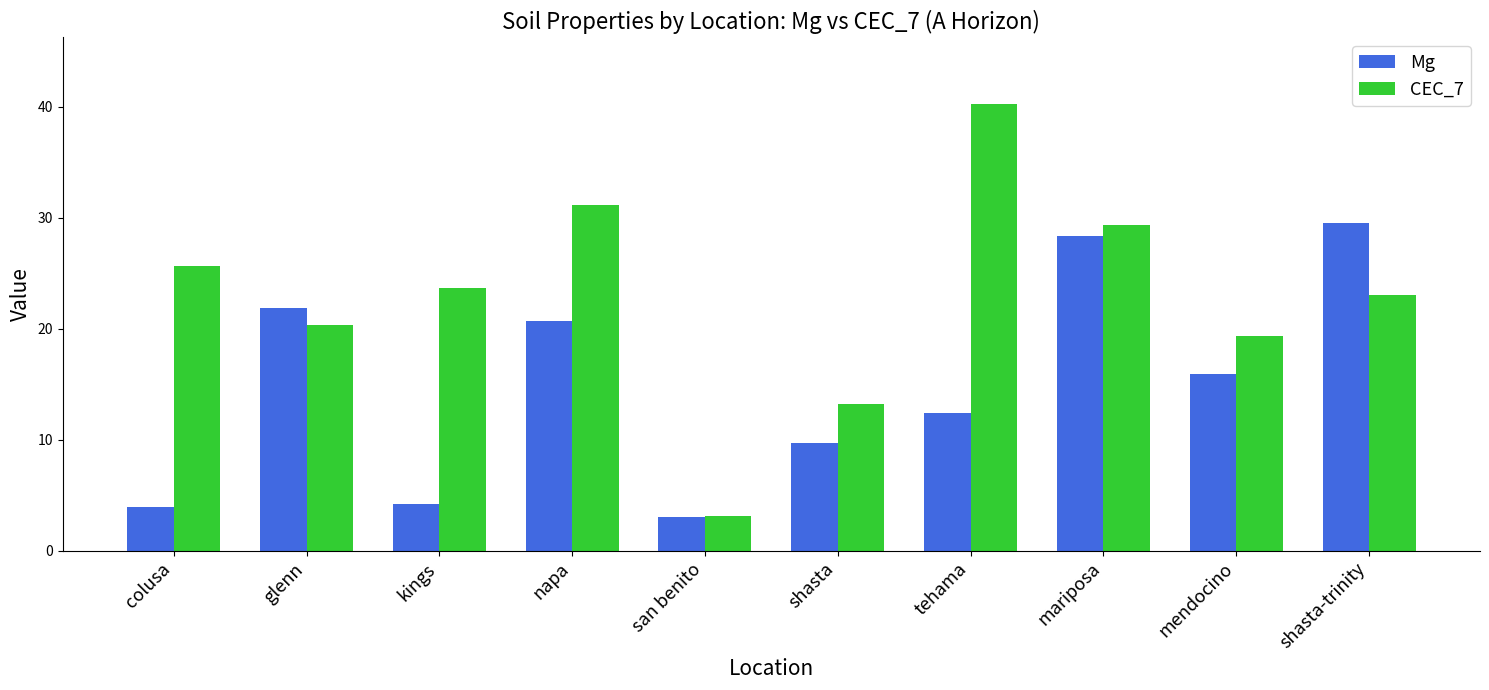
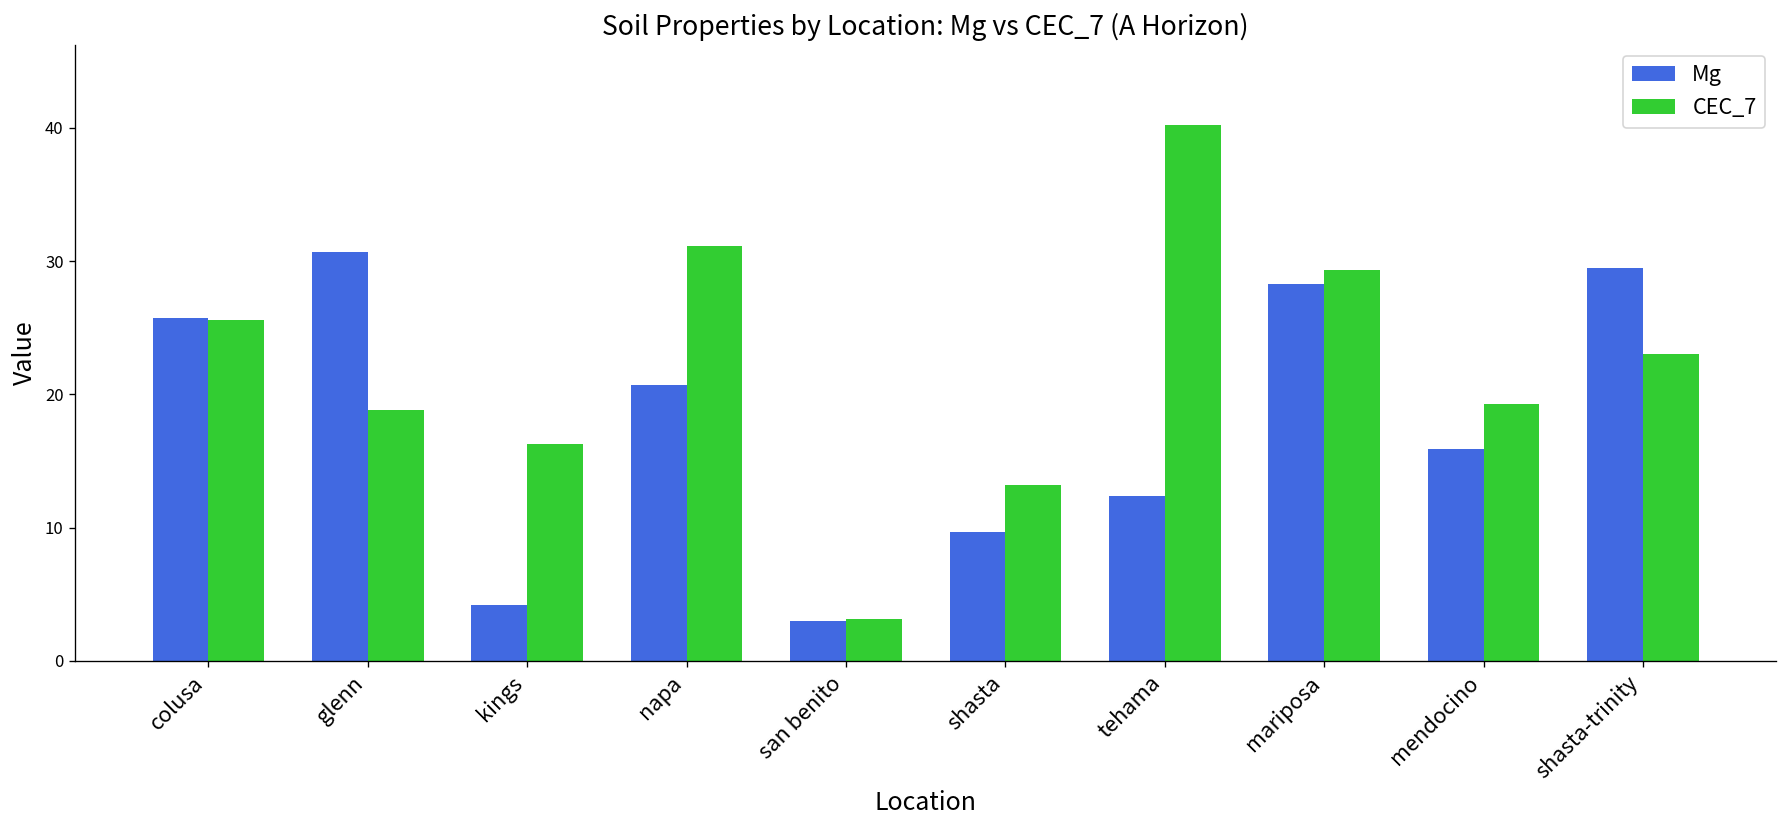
  {
    "Mg": {
-     "colusa": 3.9,
-     "glenn": 21.9,
+     "colusa": 25.7,
+     "glenn": 30.7,
      "kings": 4.2,
      "napa": 20.7,
      "san benito": 3.0,
      "shasta": 9.7,
      "tehama": 12.4,
      "mariposa": 28.3,
      "mendocino": 15.9,
      "shasta-trinity": 29.5
    },
    "CEC_7": {
      "colusa": 25.6,
-     "glenn": 20.3,
-     "kings": 23.7,
+     "glenn": 18.8,
+     "kings": 16.3,
      "napa": 31.1,
      "san benito": 3.1,
      "shasta": 13.2,
      "tehama": 40.2,
      "mariposa": 29.3,
      "mendocino": 19.3,
      "shasta-trinity": 23.0
    }
  }
